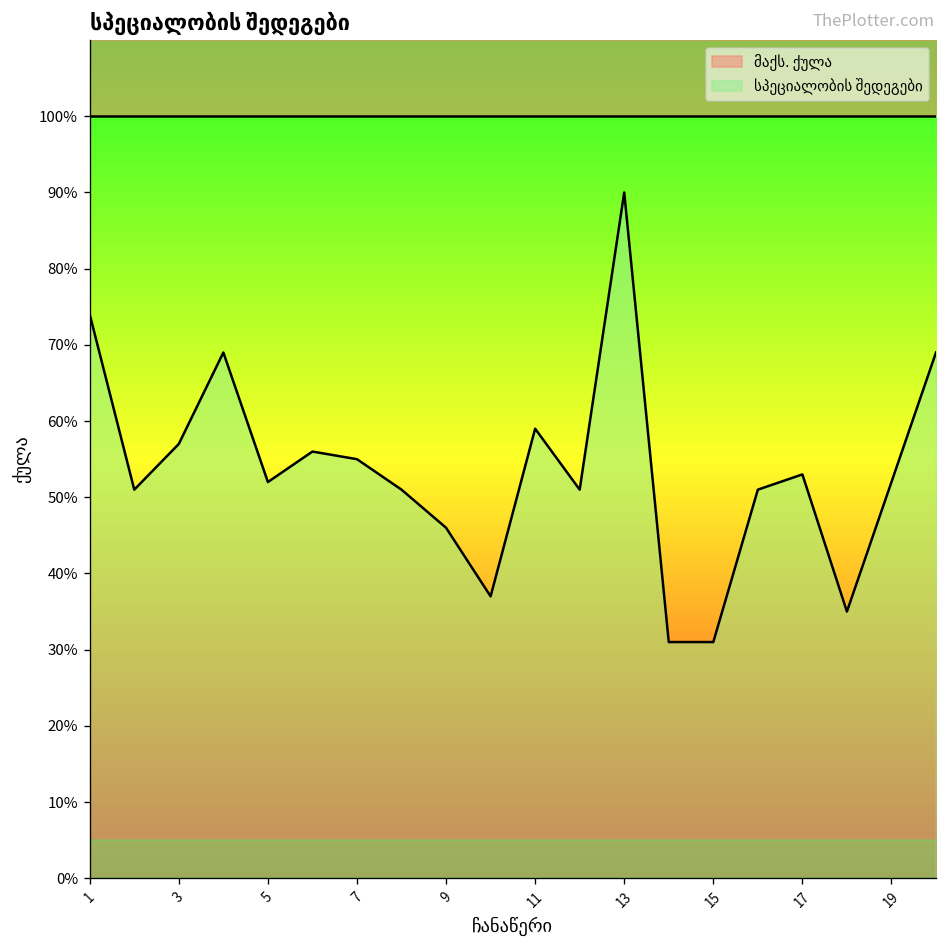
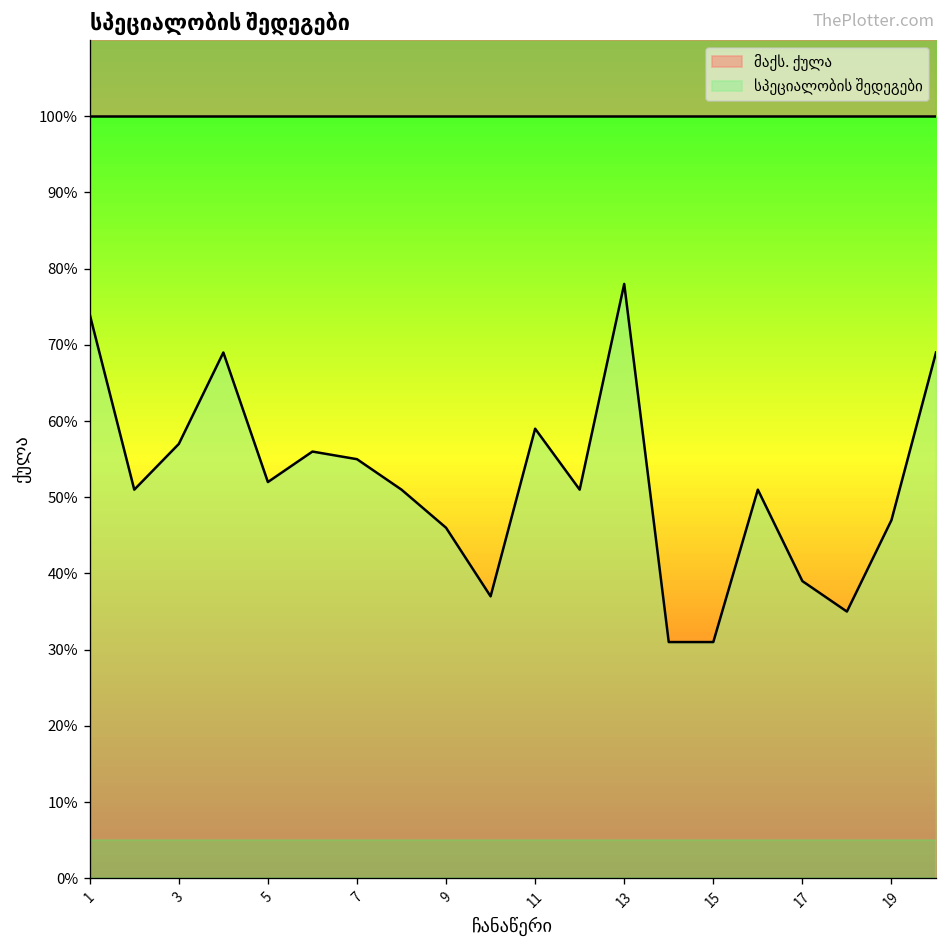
  {
    "მაქს. ქულა": {
      "1": "110%",
      "3": "110%",
      "5": "110%",
      "7": "110%",
      "9": "110%",
      "11": "110%",
      "13": "110%",
      "15": "110%",
      "17": "110%",
      "19": "110%"
    },
    "სპეციალობის შედეგები": {
      "1": "74%",
      "3": "57%",
      "5": "52%",
      "7": "55%",
      "9": "46%",
      "11": "59%",
-     "13": "90%",
+     "13": "78%",
      "15": "31%",
-     "17": "53%",
-     "19": "52%"
+     "17": "39%",
+     "19": "47%"
    }
  }
